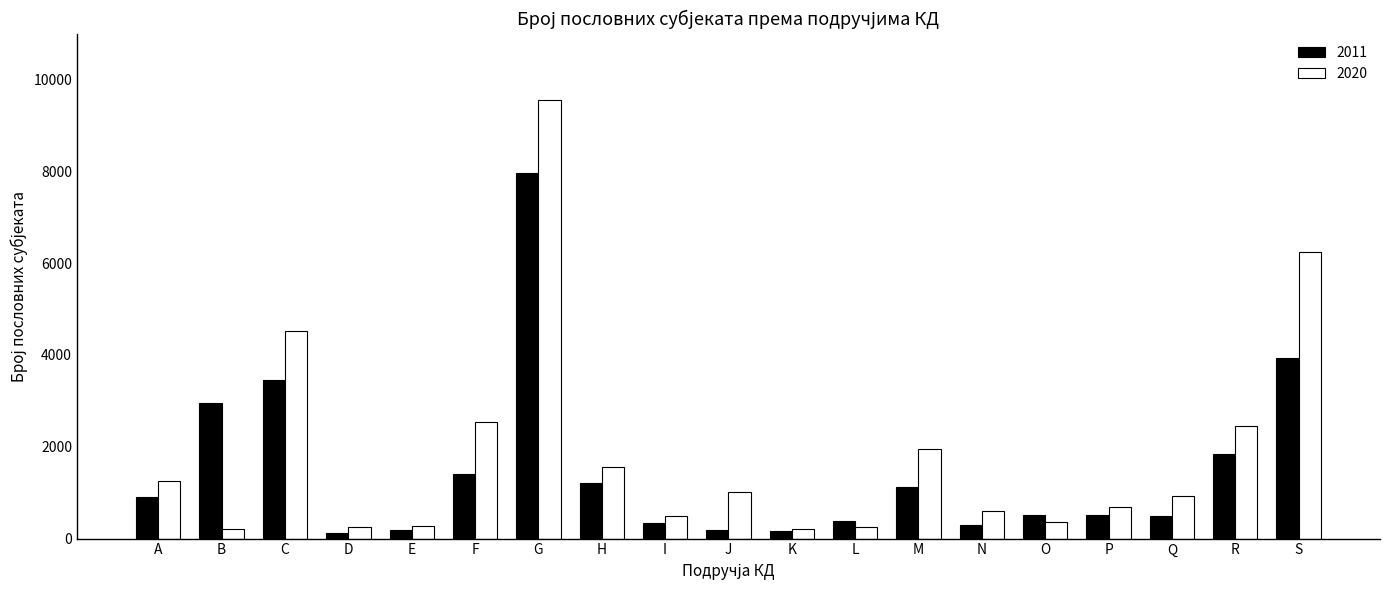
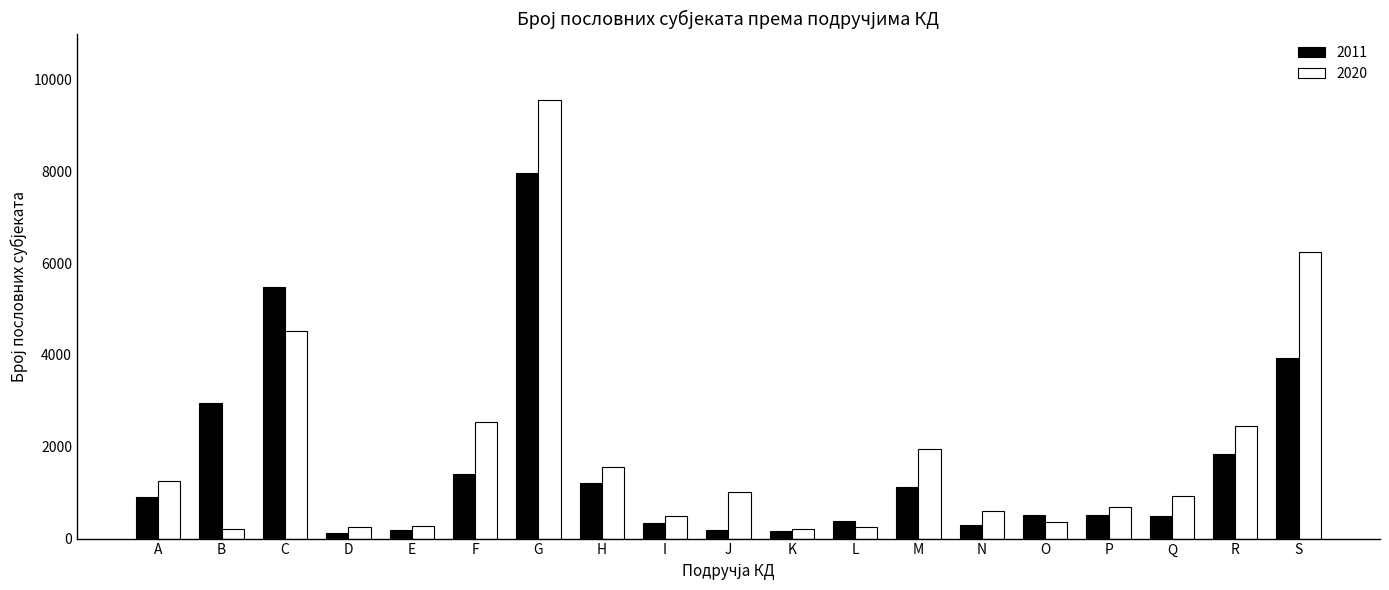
  {
    "2011": {
      "A": 900,
      "B": 2900,
-     "C": 3500,
+     "C": 5500,
      "D": 100,
      "E": 200,
      "F": 1400,
      "G": 8000,
      "H": 1200,
      "I": 300,
      "J": 200,
      "K": 200,
      "L": 400,
      "M": 1100,
      "N": 300,
      "O": 500,
      "P": 500,
      "Q": 500,
      "R": 1800,
      "S": 3900
    },
    "2020": {
      "A": 1200,
      "B": 200,
      "C": 4500,
      "D": 200,
      "E": 300,
      "F": 2500,
      "G": 9600,
      "H": 1600,
      "I": 500,
      "J": 1000,
      "K": 200,
      "L": 200,
      "M": 1900,
      "N": 600,
      "O": 400,
      "P": 700,
      "Q": 900,
      "R": 2500,
      "S": 6200
    }
  }
